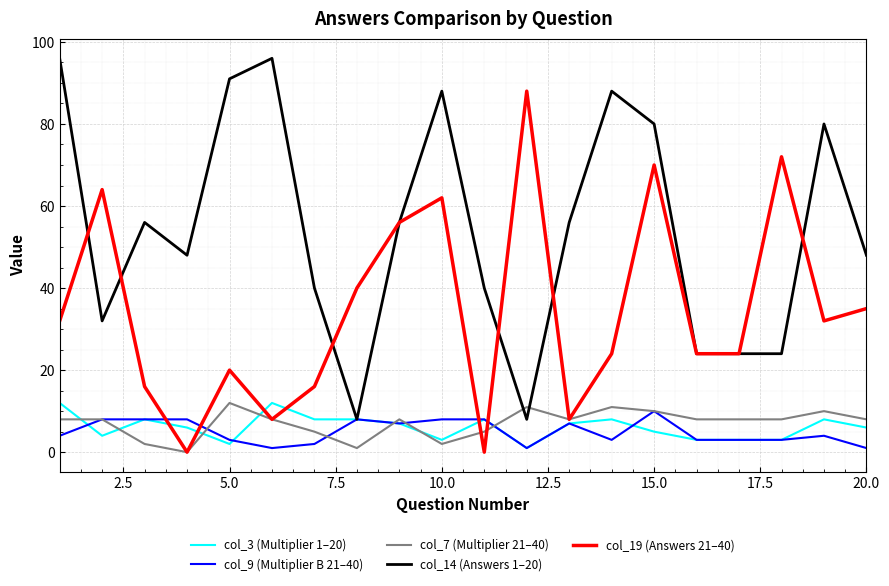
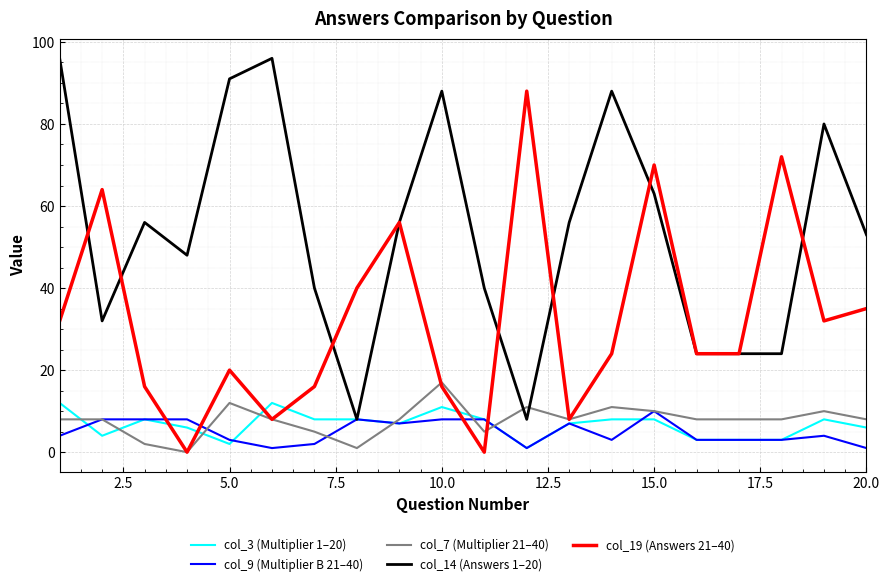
  {
    "col_3 (Multiplier 1–20)": {
      "5.0": 2,
-     "10.0": 3,
-     "15.0": 5,
+     "10.0": 11,
+     "15.0": 8,
      "20.0": 6
    },
    "col_9 (Multiplier B 21–40)": {
      "5.0": 3,
      "10.0": 8,
      "20.0": 1
    },
    "col_7 (Multiplier 21–40)": {
      "5.0": 12,
-     "10.0": 2,
+     "10.0": 17,
      "20.0": 8
    },
    "col_14 (Answers 1–20)": {
      "5.0": 91,
      "10.0": 88,
-     "15.0": 80,
-     "20.0": 48
+     "15.0": 63,
+     "20.0": 53
    },
    "col_19 (Answers 21–40)": {
      "5.0": 20,
-     "10.0": 62,
+     "10.0": 16,
      "15.0": 70,
      "20.0": 35
    }
  }
